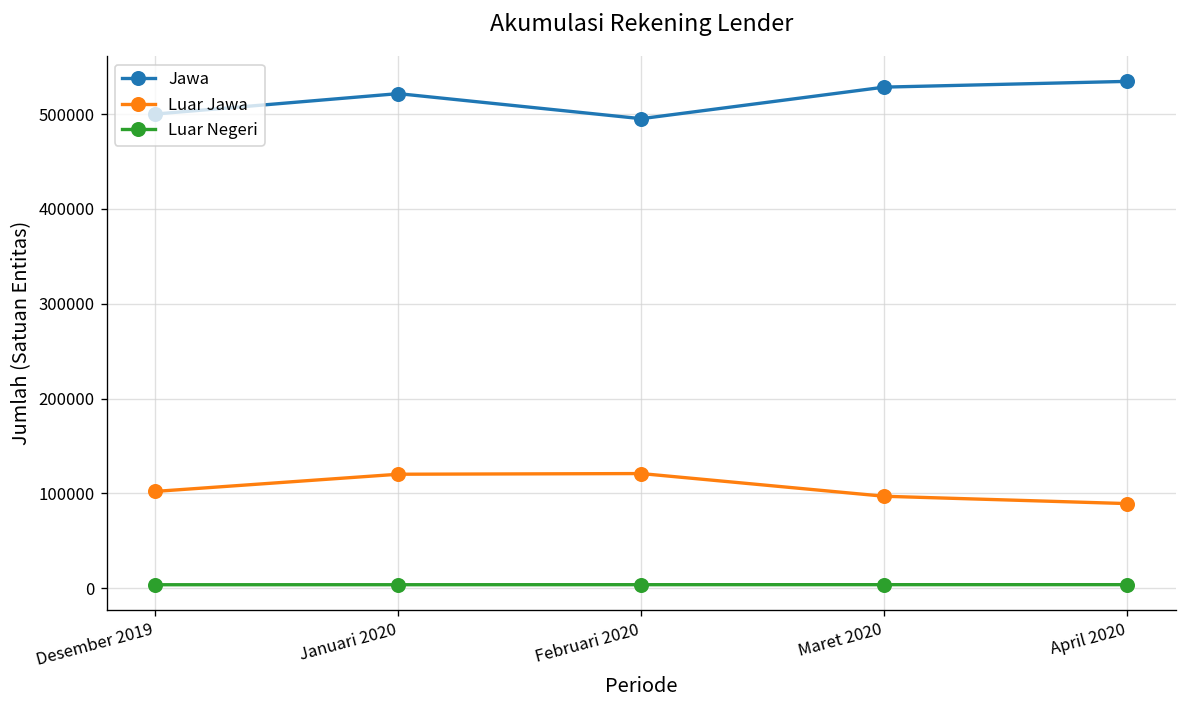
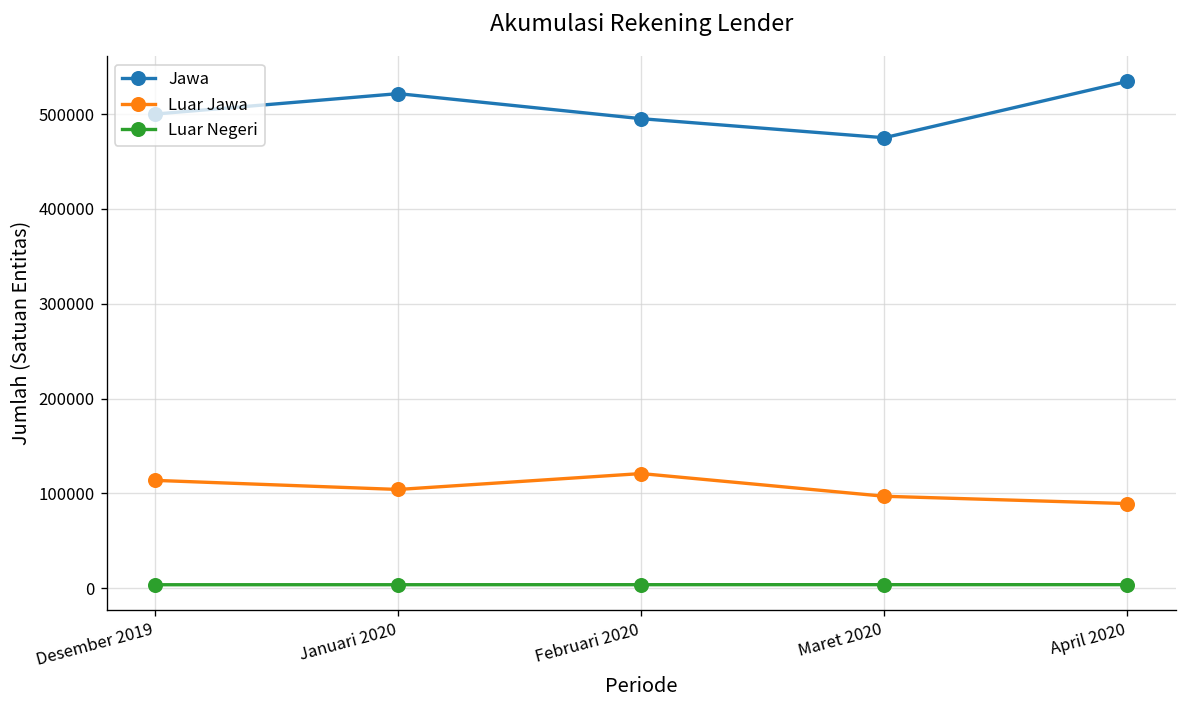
  {
    "Jawa": {
      "Januari 2020": 520000,
      "Februari 2020": 500000,
-     "Maret 2020": 530000,
+     "Maret 2020": 480000,
      "April 2020": 530000
    },
    "Luar Jawa": {
-     "Desember 2019": 100000,
-     "Januari 2020": 120000,
+     "Desember 2019": 110000,
+     "Januari 2020": 100000,
      "Februari 2020": 120000,
      "Maret 2020": 100000,
      "April 2020": 90000
    },
    "Luar Negeri": {
      "Desember 2019": 0,
      "Januari 2020": 0,
      "Februari 2020": 0,
      "Maret 2020": 0,
      "April 2020": 0
    }
  }
